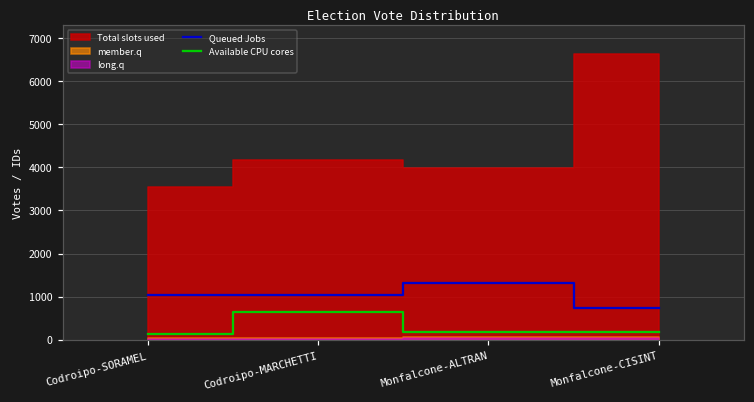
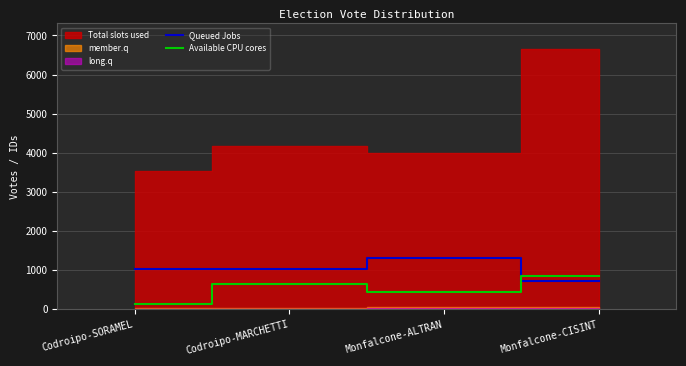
  {
    "Queued Jobs": {
      "Codroipo-SORAMEL": 1000,
      "Codroipo-MARCHETTI": 1000,
      "Monfalcone-ALTRAN": 1300,
      "Monfalcone-CISINT": 700
    },
    "Available CPU cores": {
      "Codroipo-SORAMEL": 100,
      "Codroipo-MARCHETTI": 600,
-     "Monfalcone-ALTRAN": 200,
-     "Monfalcone-CISINT": 200
+     "Monfalcone-ALTRAN": 400,
+     "Monfalcone-CISINT": 800
    }
  }
